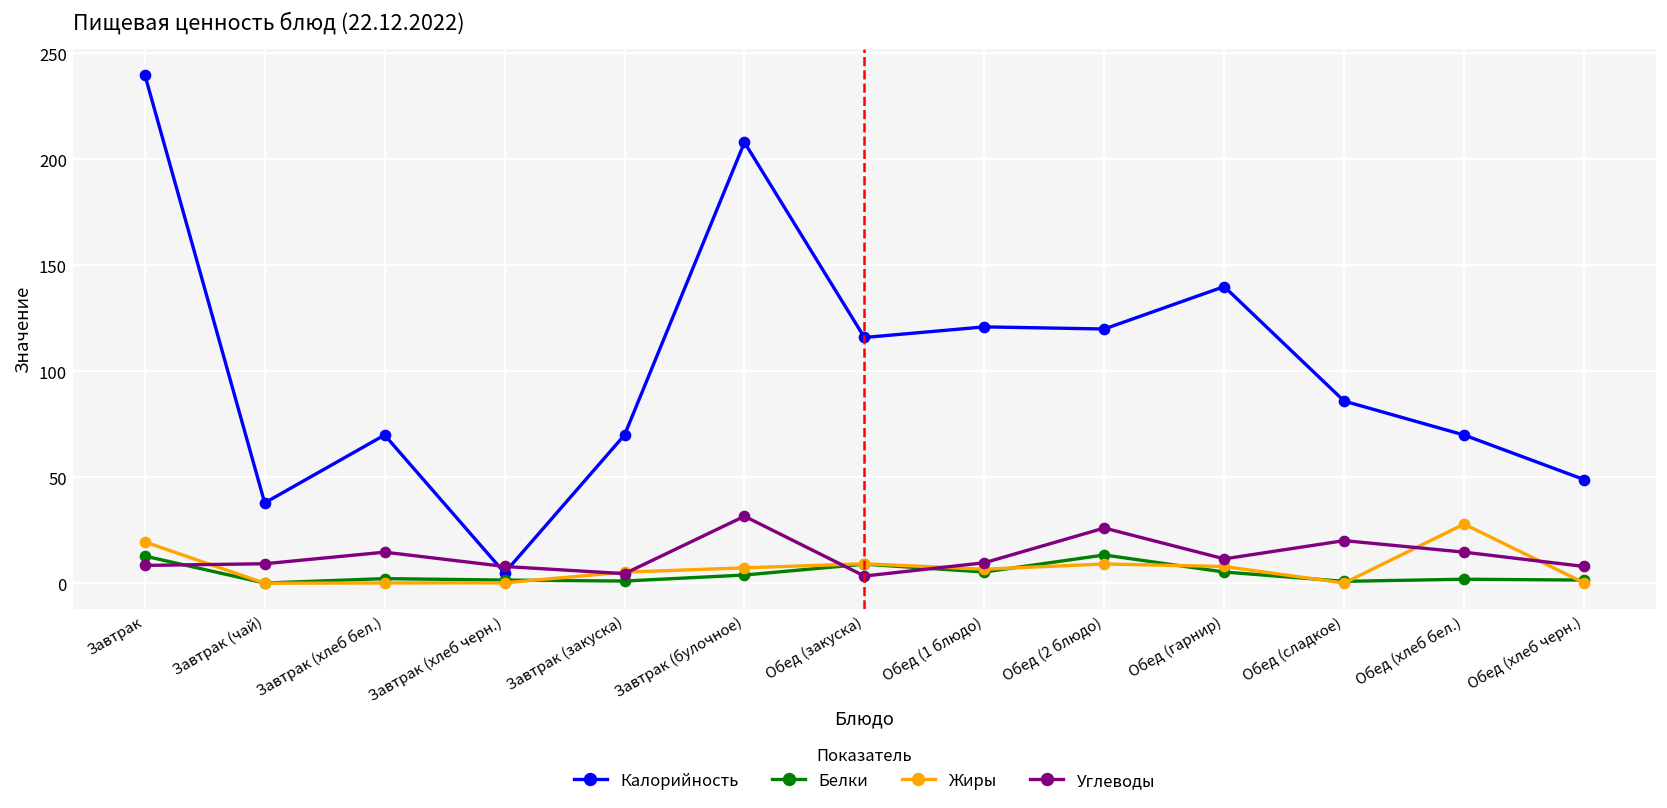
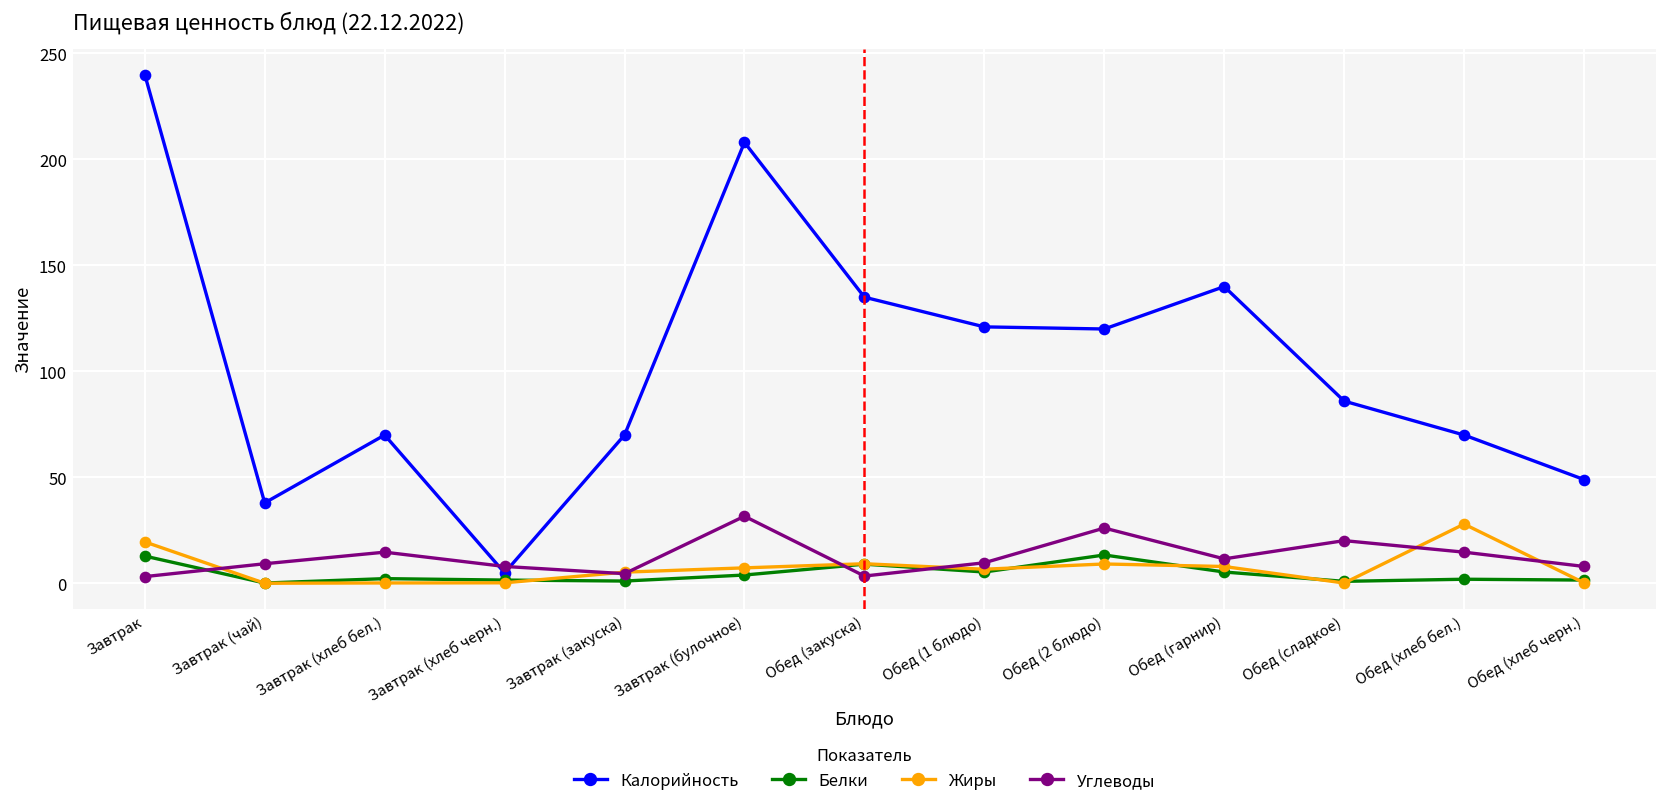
  {
    "Калорийность": {
      "Завтрак": 240,
      "Завтрак (чай)": 38,
      "Завтрак (хлеб бел.)": 70,
      "Завтрак (хлеб черн.)": 5,
      "Завтрак (закуска)": 70,
      "Завтрак (булочное)": 208,
-     "Обед (закуска)": 116,
+     "Обед (закуска)": 135,
      "Обед (1 блюдо)": 121,
      "Обед (2 блюдо)": 120,
      "Обед (гарнир)": 140,
      "Обед (сладкое)": 86,
      "Обед (хлеб бел.)": 70,
      "Обед (хлеб черн.)": 49
    },
    "Белки": {
      "Завтрак": 13,
      "Завтрак (хлеб бел.)": 2,
      "Завтрак (закуска)": 1,
      "Завтрак (булочное)": 4,
      "Обед (2 блюдо)": 13,
      "Обед (гарнир)": 5,
      "Обед (хлеб бел.)": 2
    },
    "Жиры": {
      "Завтрак": 20,
      "Завтрак (хлеб бел.)": 0,
      "Завтрак (булочное)": 7,
      "Обед (2 блюдо)": 9,
      "Обед (гарнир)": 8,
      "Обед (хлеб бел.)": 28
    },
    "Углеводы": {
-     "Завтрак": 9,
+     "Завтрак": 3,
      "Завтрак (чай)": 9,
      "Завтрак (хлеб бел.)": 15,
      "Завтрак (хлеб черн.)": 8,
      "Завтрак (булочное)": 32,
      "Обед (закуска)": 4,
      "Обед (1 блюдо)": 10,
      "Обед (2 блюдо)": 26,
      "Обед (гарнир)": 12,
      "Обед (сладкое)": 20,
      "Обед (хлеб бел.)": 15,
      "Обед (хлеб черн.)": 8
    }
  }
